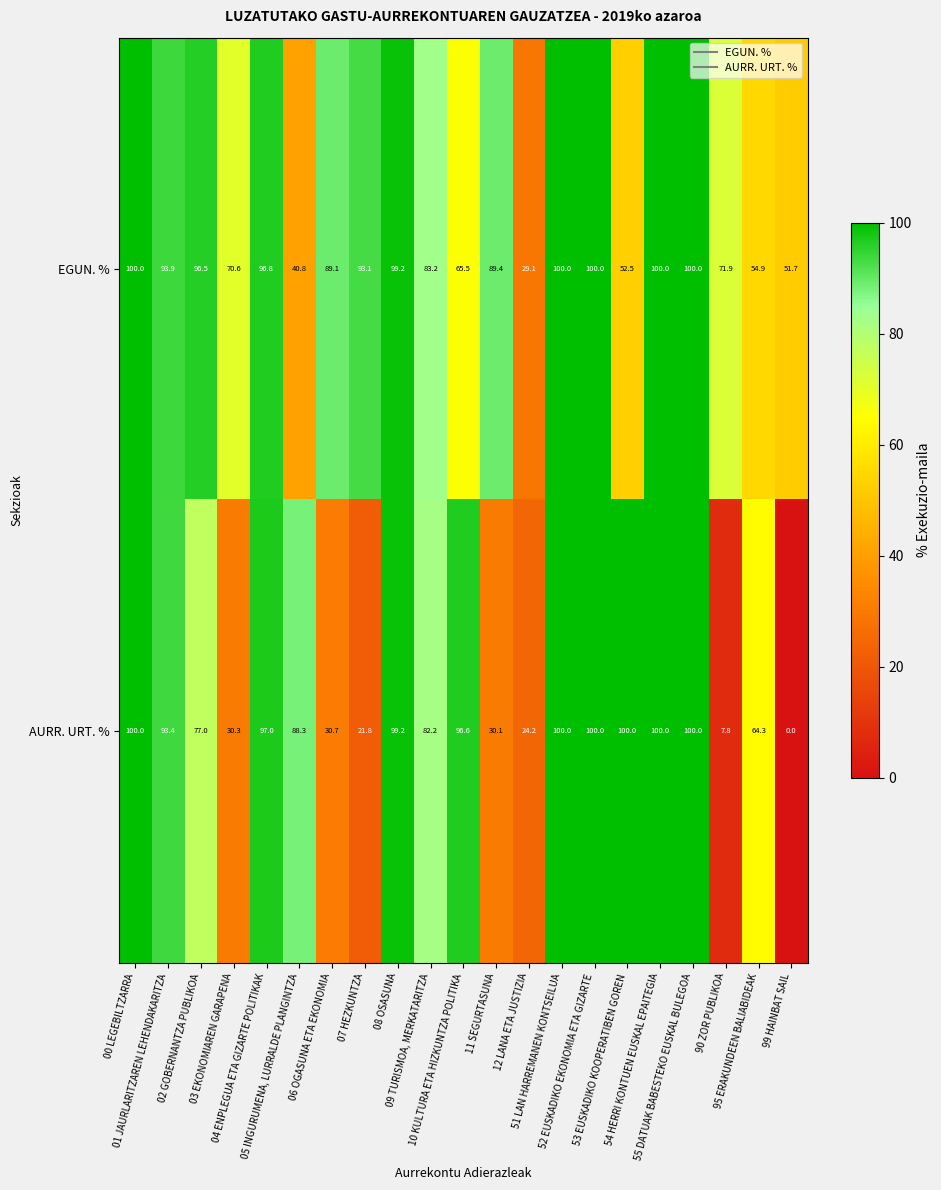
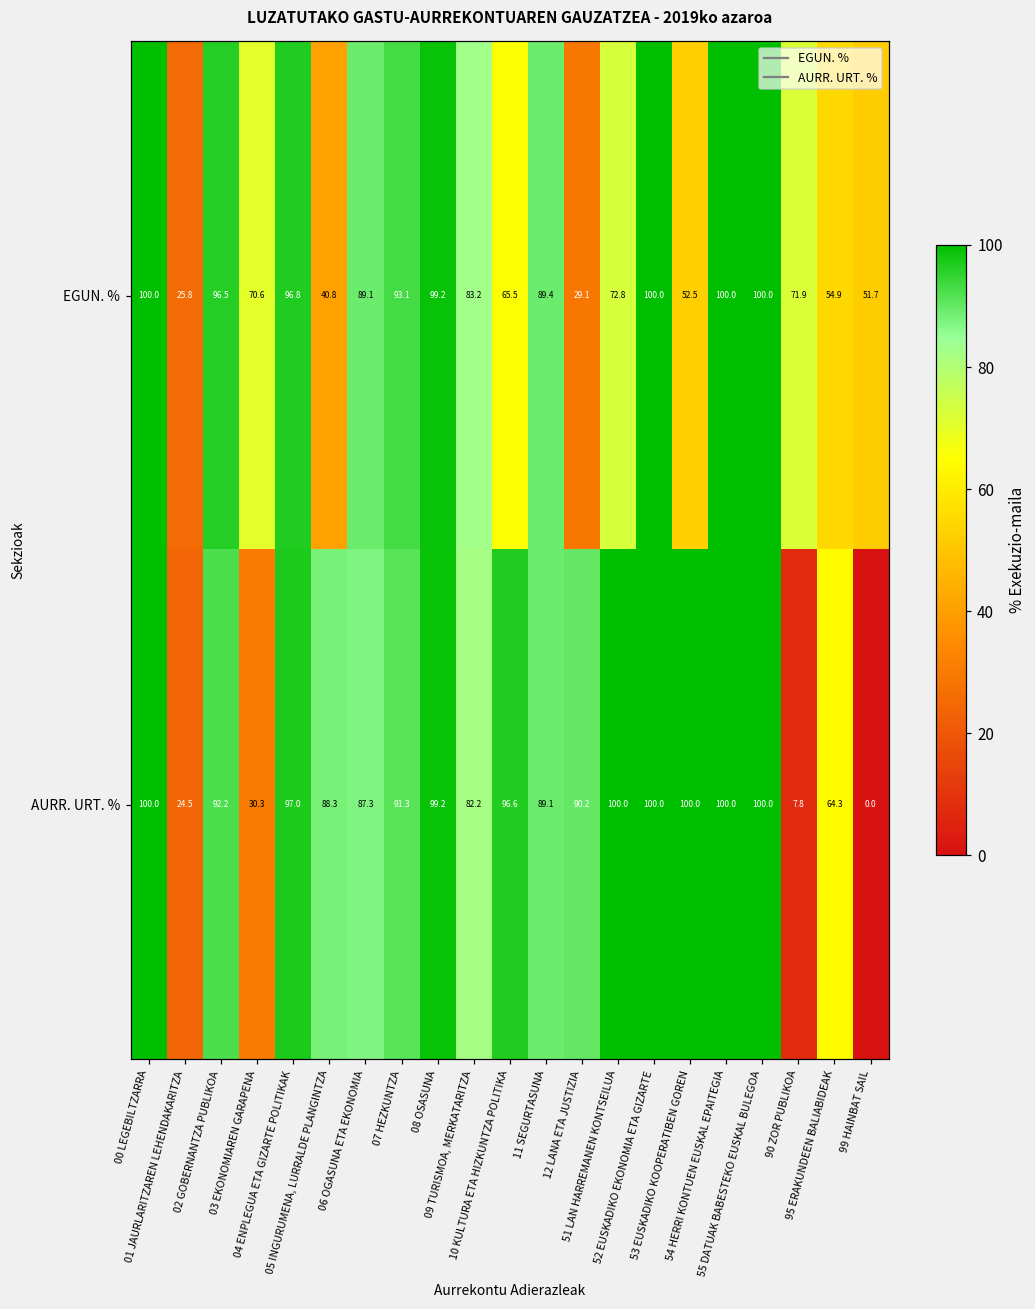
  {
    "EGUN. %": {
      "00 LEGEBILTZARRA": 100.0,
-     "01 JAURLARITZAREN LEHENDAKARITZA": 93.9,
+     "01 JAURLARITZAREN LEHENDAKARITZA": 25.8,
      "02 GOBERNANTZA PUBLIKOA": 96.5,
      "03 EKONOMIAREN GARAPENA": 70.6,
      "04 ENPLEGUA ETA GIZARTE POLITIKAK": 96.8,
      "05 INGURUMENA, LURRALDE PLANGINTZA": 40.8,
      "06 OGASUNA ETA EKONOMIA": 89.1,
      "07 HEZKUNTZA": 93.1,
      "08 OSASUNA": 99.2,
      "09 TURISMOA, MERKATARITZA": 83.2,
      "10 KULTURA ETA HIZKUNTZA POLITIKA": 65.5,
      "11 SEGURTASUNA": 89.4,
      "12 LANA ETA JUSTIZIA": 29.1,
-     "51 LAN HARREMANEN KONTSEILUA": 100.0,
+     "51 LAN HARREMANEN KONTSEILUA": 72.8,
      "52 EUSKADIKO EKONOMIA ETA GIZARTE": 100.0,
      "53 EUSKADIKO KOOPERATIBEN GOREN": 52.5,
      "54 HERRI KONTUEN EUSKAL EPAITEGIA": 100.0,
      "55 DATUAK BABESTEKO EUSKAL BULEGOA": 100.0,
      "90 ZOR PUBLIKOA": 71.9,
      "95 ERAKUNDEEN BALIABIDEAK": 54.9,
      "99 HAINBAT SAIL": 51.7
    },
    "AURR. URT. %": {
      "00 LEGEBILTZARRA": 100.0,
-     "01 JAURLARITZAREN LEHENDAKARITZA": 93.4,
-     "02 GOBERNANTZA PUBLIKOA": 77.0,
+     "01 JAURLARITZAREN LEHENDAKARITZA": 24.5,
+     "02 GOBERNANTZA PUBLIKOA": 92.2,
      "03 EKONOMIAREN GARAPENA": 30.3,
      "04 ENPLEGUA ETA GIZARTE POLITIKAK": 97.0,
      "05 INGURUMENA, LURRALDE PLANGINTZA": 88.3,
-     "06 OGASUNA ETA EKONOMIA": 30.7,
-     "07 HEZKUNTZA": 21.8,
+     "06 OGASUNA ETA EKONOMIA": 87.3,
+     "07 HEZKUNTZA": 91.3,
      "08 OSASUNA": 99.2,
      "09 TURISMOA, MERKATARITZA": 82.2,
      "10 KULTURA ETA HIZKUNTZA POLITIKA": 96.6,
-     "11 SEGURTASUNA": 30.1,
-     "12 LANA ETA JUSTIZIA": 24.2,
+     "11 SEGURTASUNA": 89.1,
+     "12 LANA ETA JUSTIZIA": 90.2,
      "51 LAN HARREMANEN KONTSEILUA": 100.0,
      "52 EUSKADIKO EKONOMIA ETA GIZARTE": 100.0,
      "53 EUSKADIKO KOOPERATIBEN GOREN": 100.0,
      "54 HERRI KONTUEN EUSKAL EPAITEGIA": 100.0,
      "55 DATUAK BABESTEKO EUSKAL BULEGOA": 100.0,
      "90 ZOR PUBLIKOA": 7.8,
      "95 ERAKUNDEEN BALIABIDEAK": 64.3,
      "99 HAINBAT SAIL": 0.0
    }
  }
